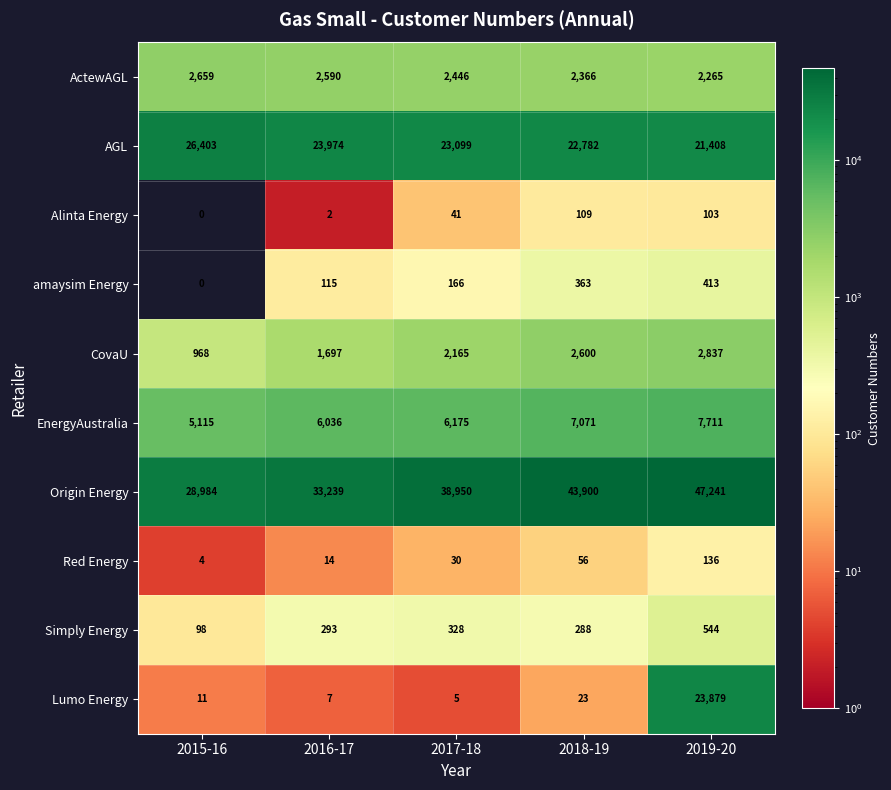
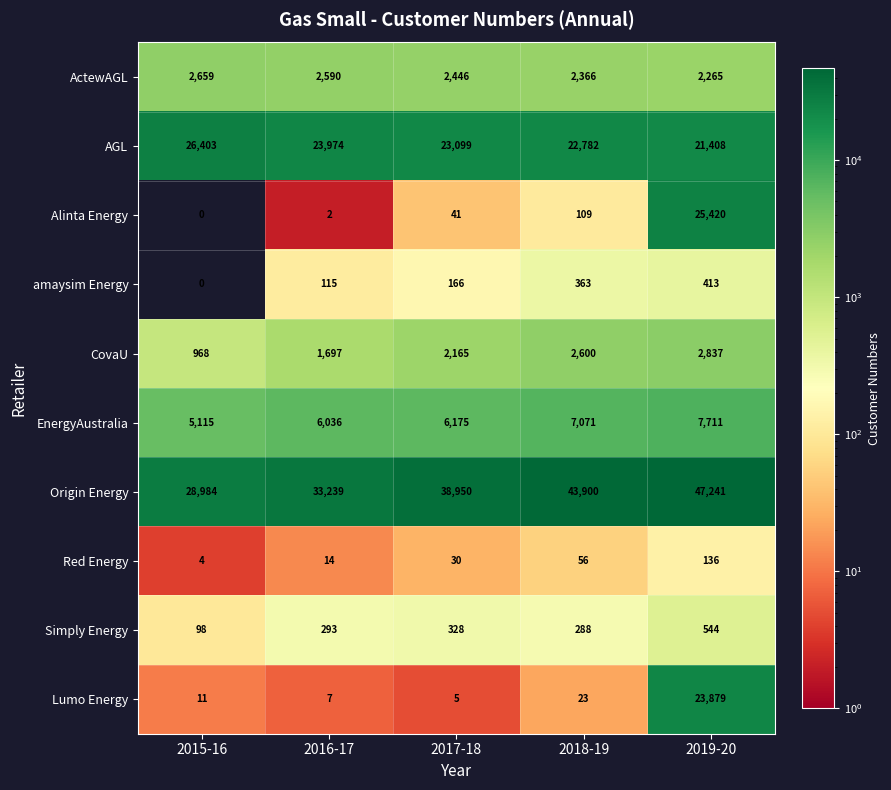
  {
    "ActewAGL": {
      "2015-16": "2,659",
      "2016-17": "2,590",
      "2017-18": "2,446",
      "2018-19": "2,366",
      "2019-20": "2,265"
    },
    "AGL": {
      "2015-16": "26,403",
      "2016-17": "23,974",
      "2017-18": "23,099",
      "2018-19": "22,782",
      "2019-20": "21,408"
    },
    "Alinta Energy": {
      "2016-17": "2",
      "2017-18": "41",
      "2018-19": "109",
-     "2019-20": "103"
+     "2019-20": "25,420"
    },
    "amaysim Energy": {
      "2016-17": "115",
      "2017-18": "166",
      "2018-19": "363",
      "2019-20": "413"
    },
    "CovaU": {
      "2015-16": "968",
      "2016-17": "1,697",
      "2017-18": "2,165",
      "2018-19": "2,600",
      "2019-20": "2,837"
    },
    "EnergyAustralia": {
      "2015-16": "5,115",
      "2016-17": "6,036",
      "2017-18": "6,175",
      "2018-19": "7,071",
      "2019-20": "7,711"
    },
    "Origin Energy": {
      "2015-16": "28,984",
      "2016-17": "33,239",
      "2017-18": "38,950",
      "2018-19": "43,900",
      "2019-20": "47,241"
    },
    "Red Energy": {
      "2015-16": "4",
      "2016-17": "14",
      "2017-18": "30",
      "2018-19": "56",
      "2019-20": "136"
    },
    "Simply Energy": {
      "2015-16": "98",
      "2016-17": "293",
      "2017-18": "328",
      "2018-19": "288",
      "2019-20": "544"
    },
    "Lumo Energy": {
      "2015-16": "11",
      "2016-17": "7",
      "2017-18": "5",
      "2018-19": "23",
      "2019-20": "23,879"
    }
  }
